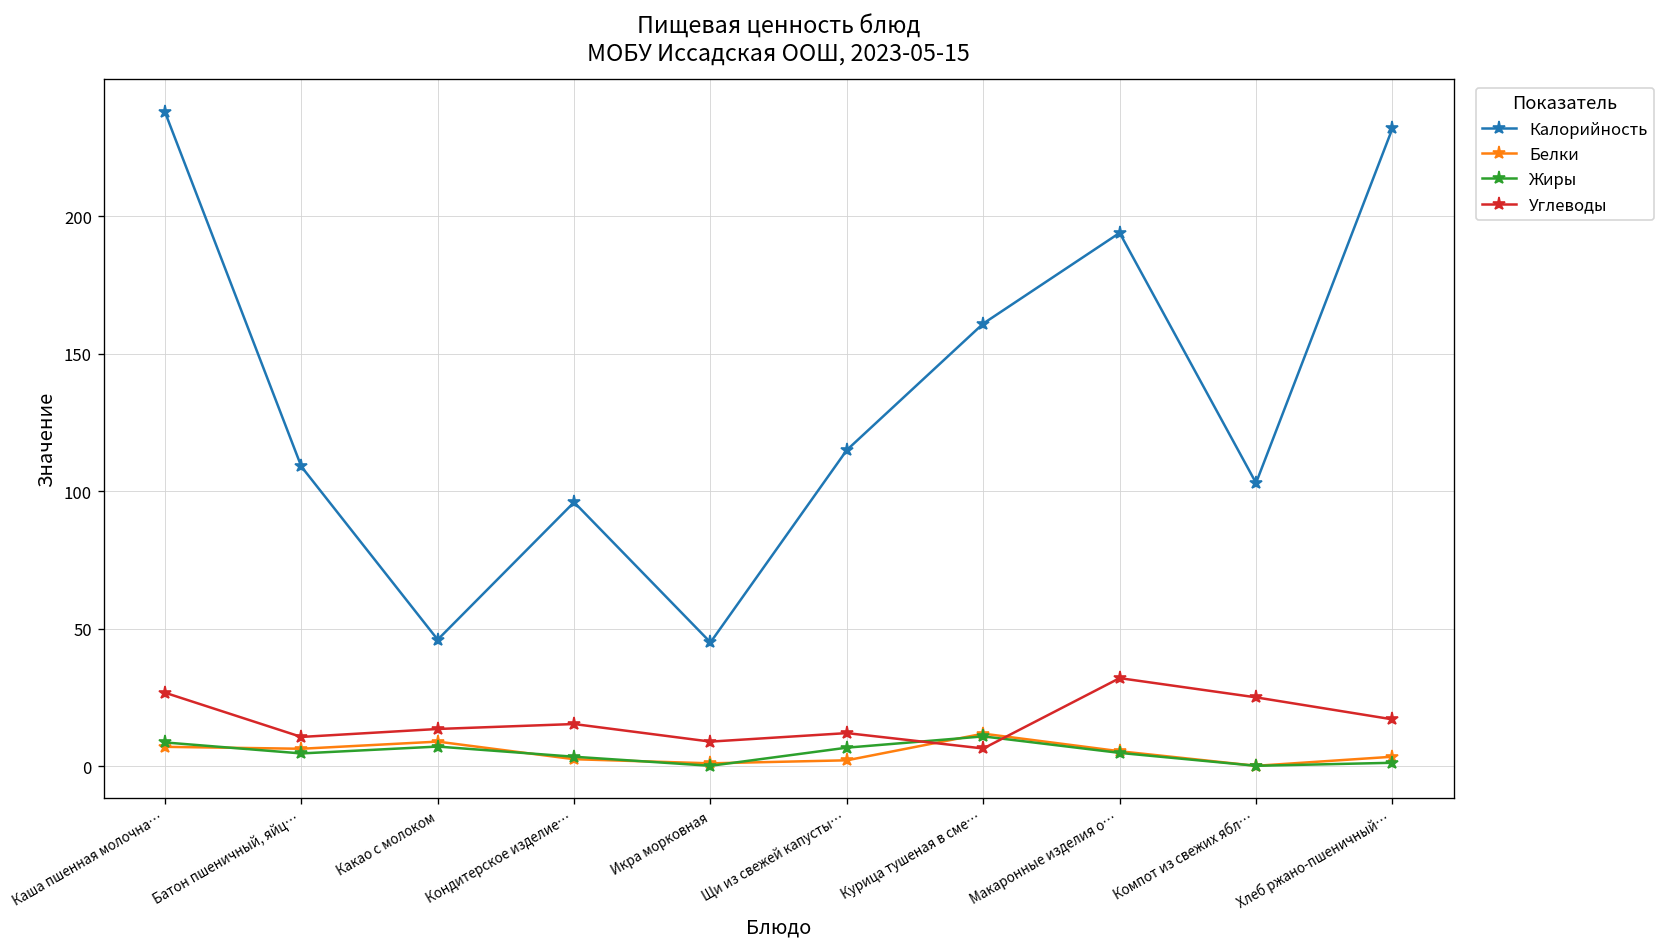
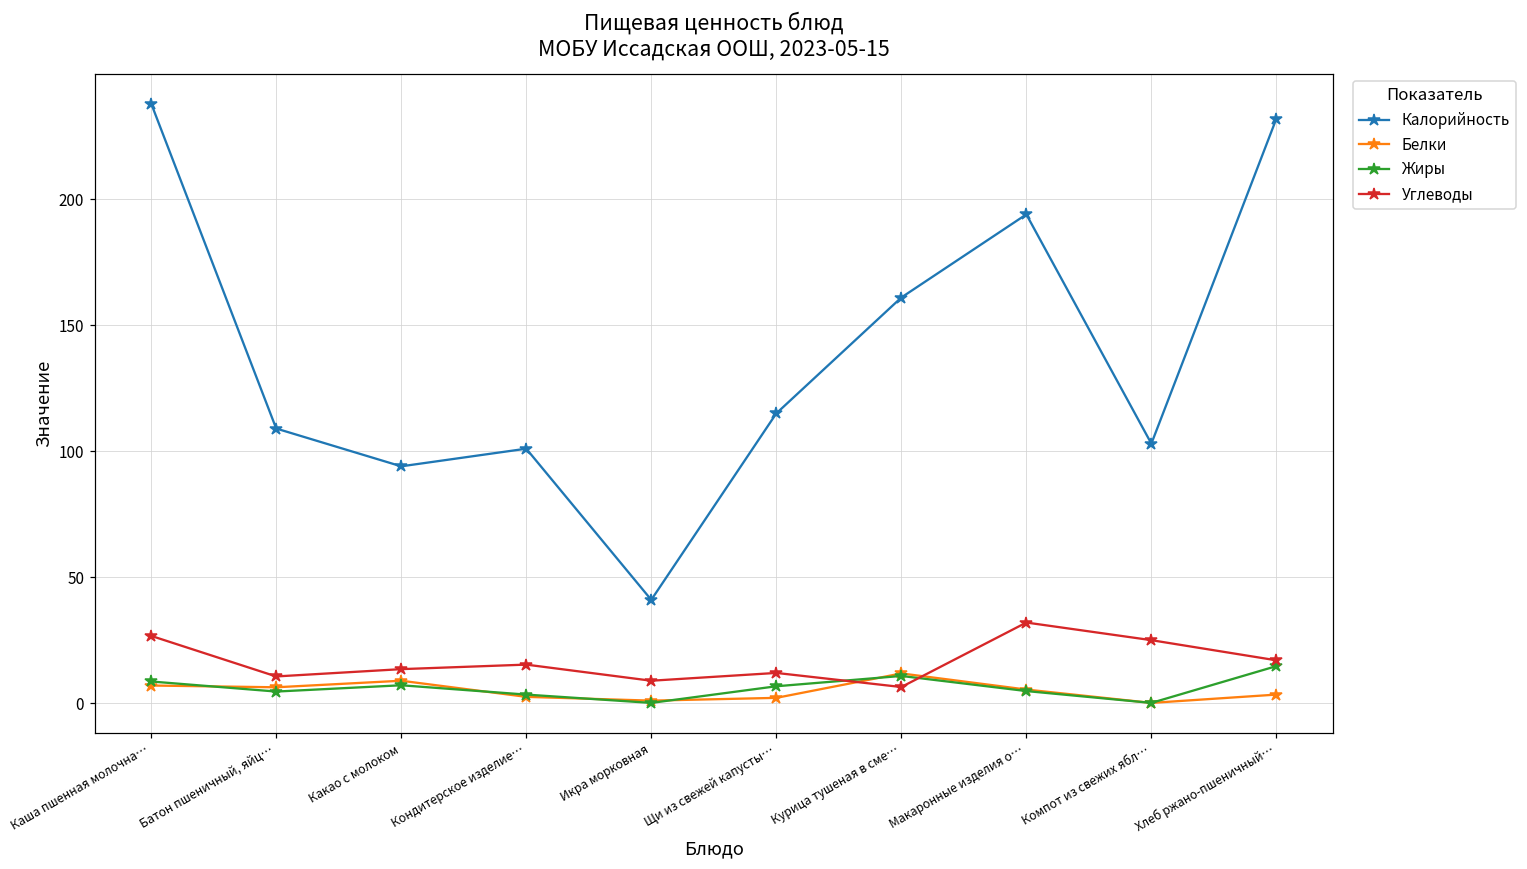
  {
    "Калорийность": {
      "Каша пшенная молочна…": 238,
      "Батон пшеничный, яйц…": 109,
-     "Какао с молоком": 46,
-     "Кондитерское изделие…": 96,
-     "Икра морковная": 45,
+     "Какао с молоком": 94,
+     "Кондитерское изделие…": 101,
+     "Икра морковная": 41,
      "Щи из свежей капусты…": 115,
      "Курица тушеная в сме…": 161,
      "Макаронные изделия о…": 194,
      "Компот из свежих ябл…": 103,
      "Хлеб ржано-пшеничный…": 232
    },
    "Белки": {
      "Каша пшенная молочна…": 7,
      "Батон пшеничный, яйц…": 6,
      "Какао с молоком": 9,
      "Щи из свежей капусты…": 2,
      "Хлеб ржано-пшеничный…": 3
    },
    "Жиры": {
      "Каша пшенная молочна…": 9,
      "Батон пшеничный, яйц…": 5,
      "Какао с молоком": 7,
      "Щи из свежей капусты…": 7,
-     "Хлеб ржано-пшеничный…": 1
+     "Хлеб ржано-пшеничный…": 15
    },
    "Углеводы": {
      "Каша пшенная молочна…": 27,
      "Батон пшеничный, яйц…": 11,
      "Какао с молоком": 14,
      "Кондитерское изделие…": 15,
      "Икра морковная": 9,
      "Щи из свежей капусты…": 12,
      "Курица тушеная в сме…": 6,
      "Макаронные изделия о…": 32,
      "Компот из свежих ябл…": 25,
      "Хлеб ржано-пшеничный…": 17
    }
  }
